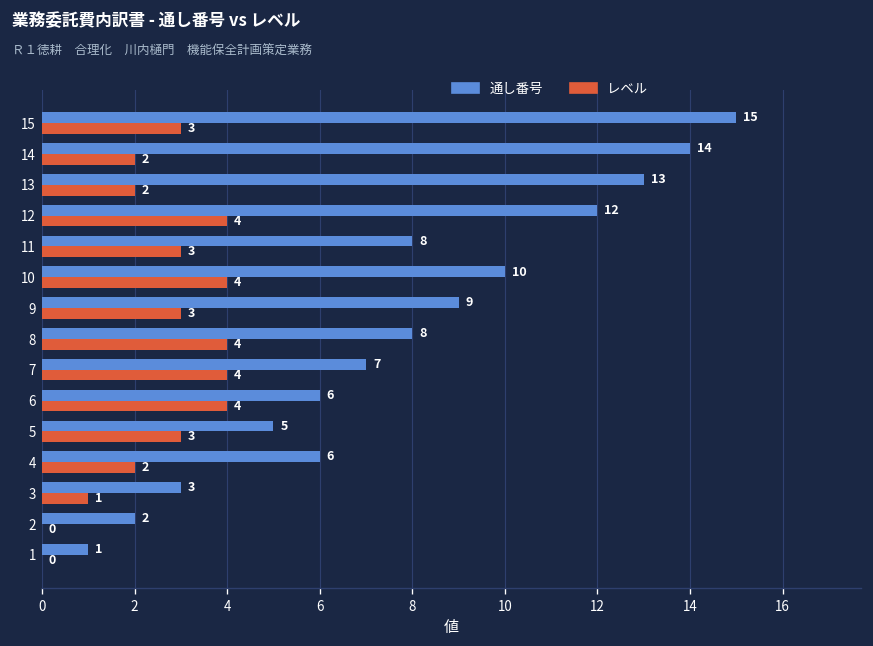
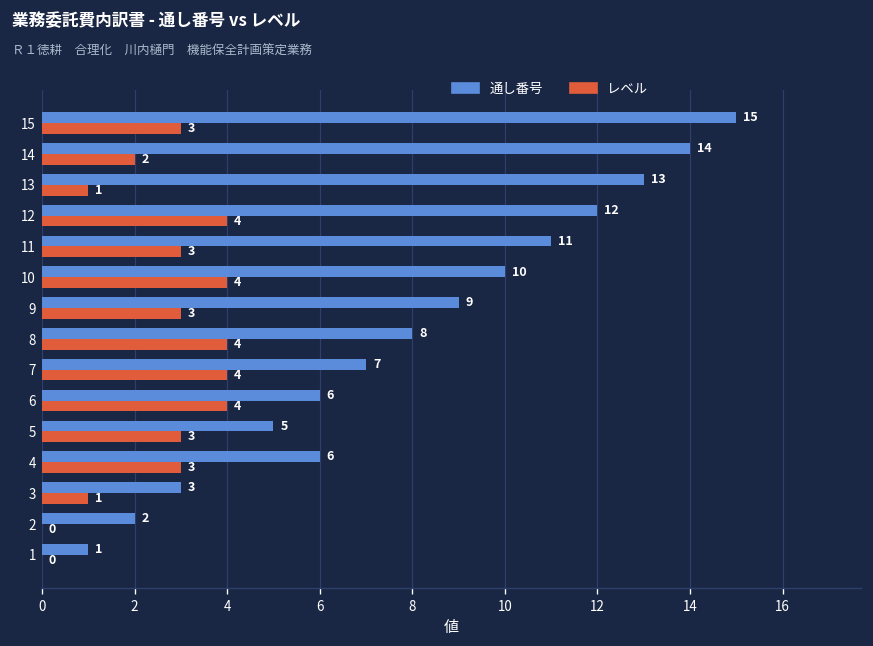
  {
    "通し番号": {
      "15": 15,
      "14": 14,
      "13": 13,
      "12": 12,
-     "11": 8,
+     "11": 11,
      "10": 10,
      "9": 9,
      "8": 8,
      "7": 7,
      "6": 6,
      "5": 5,
      "4": 6,
      "3": 3,
      "2": 2,
      "1": 1
    },
    "レベル": {
      "15": 3,
      "14": 2,
-     "13": 2,
+     "13": 1,
      "12": 4,
      "11": 3,
      "10": 4,
      "9": 3,
      "8": 4,
      "7": 4,
      "6": 4,
      "5": 3,
-     "4": 2,
+     "4": 3,
      "3": 1,
      "2": 0,
      "1": 0
    }
  }
